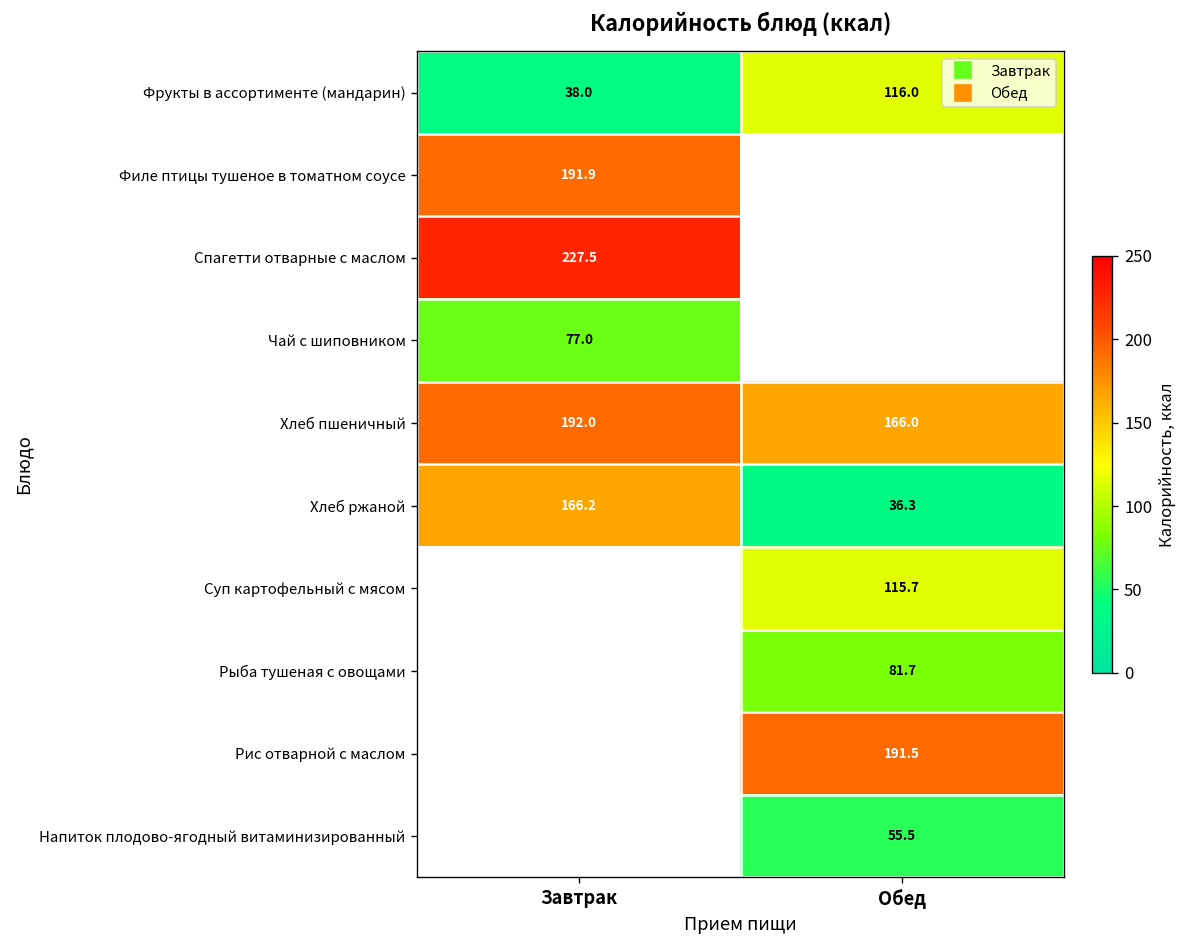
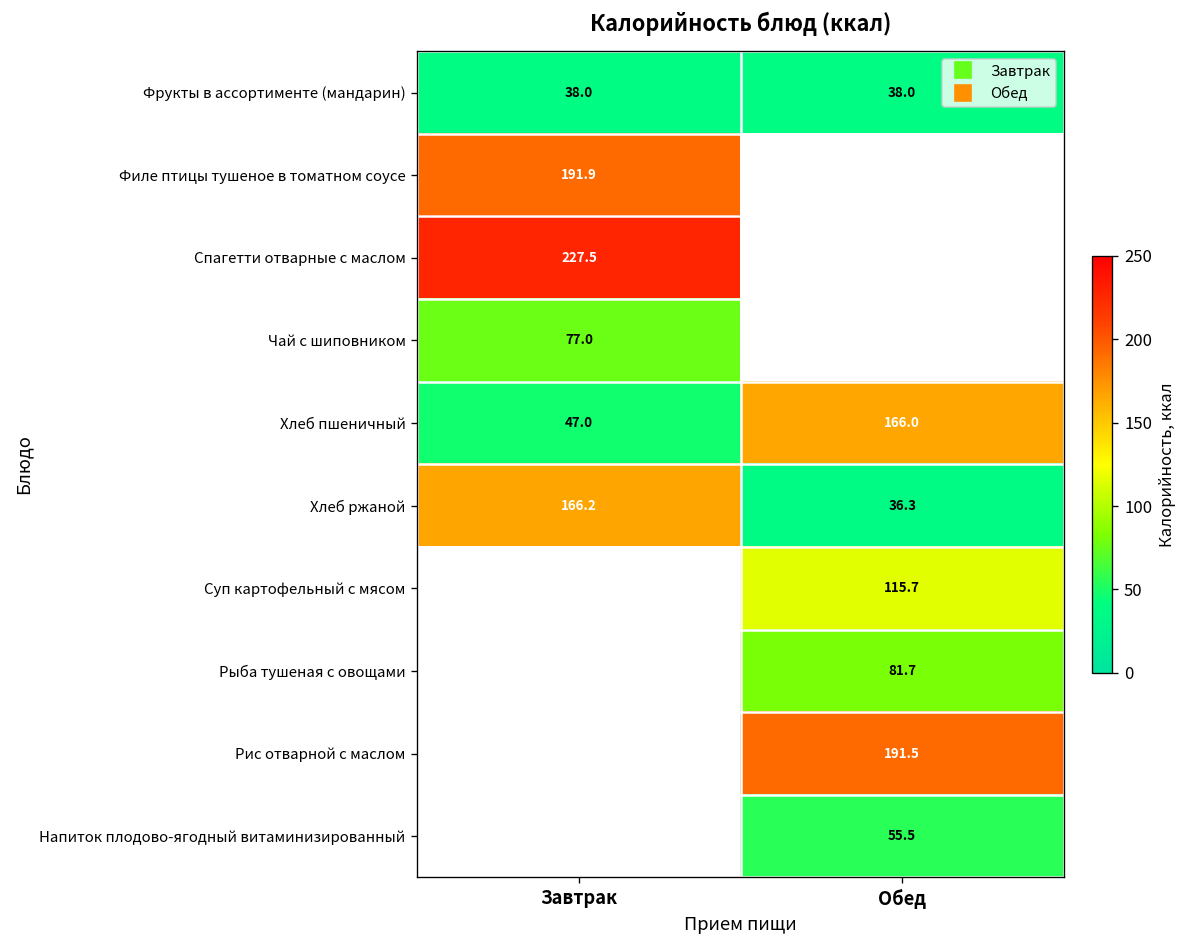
  {
    "Фрукты в ассортименте (мандарин)": {
      "Завтрак": 38.0,
-     "Обед": 116.0
+     "Обед": 38.0
    },
    "Филе птицы тушеное в томатном соусе": {
      "Завтрак": 191.9
    },
    "Спагетти отварные с маслом": {
      "Завтрак": 227.5
    },
    "Чай с шиповником": {
      "Завтрак": 77.0
    },
    "Хлеб пшеничный": {
-     "Завтрак": 192.0,
+     "Завтрак": 47.0,
      "Обед": 166.0
    },
    "Хлеб ржаной": {
      "Завтрак": 166.2,
      "Обед": 36.3
    },
    "Суп картофельный с мясом": {
      "Обед": 115.7
    },
    "Рыба тушеная с овощами": {
      "Обед": 81.7
    },
    "Рис отварной с маслом": {
      "Обед": 191.5
    },
    "Напиток плодово-ягодный витаминизированный": {
      "Обед": 55.5
    }
  }
